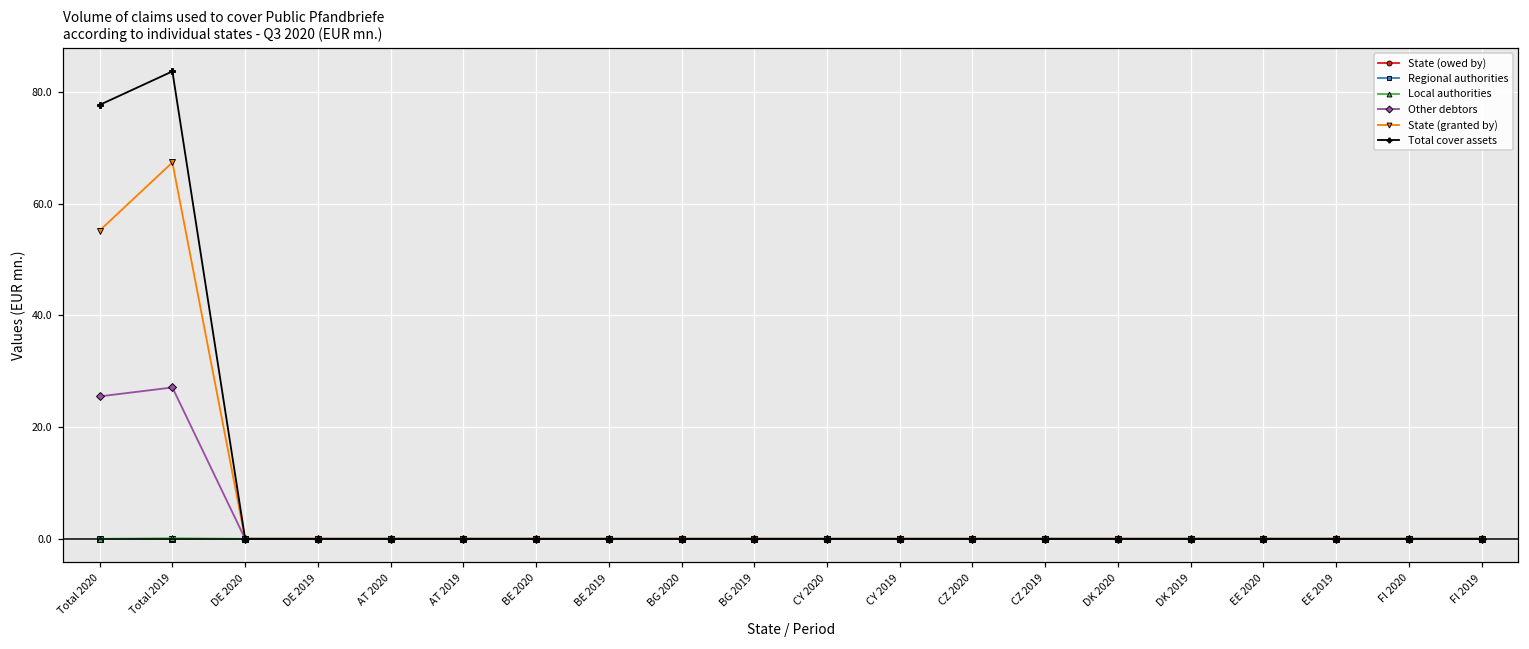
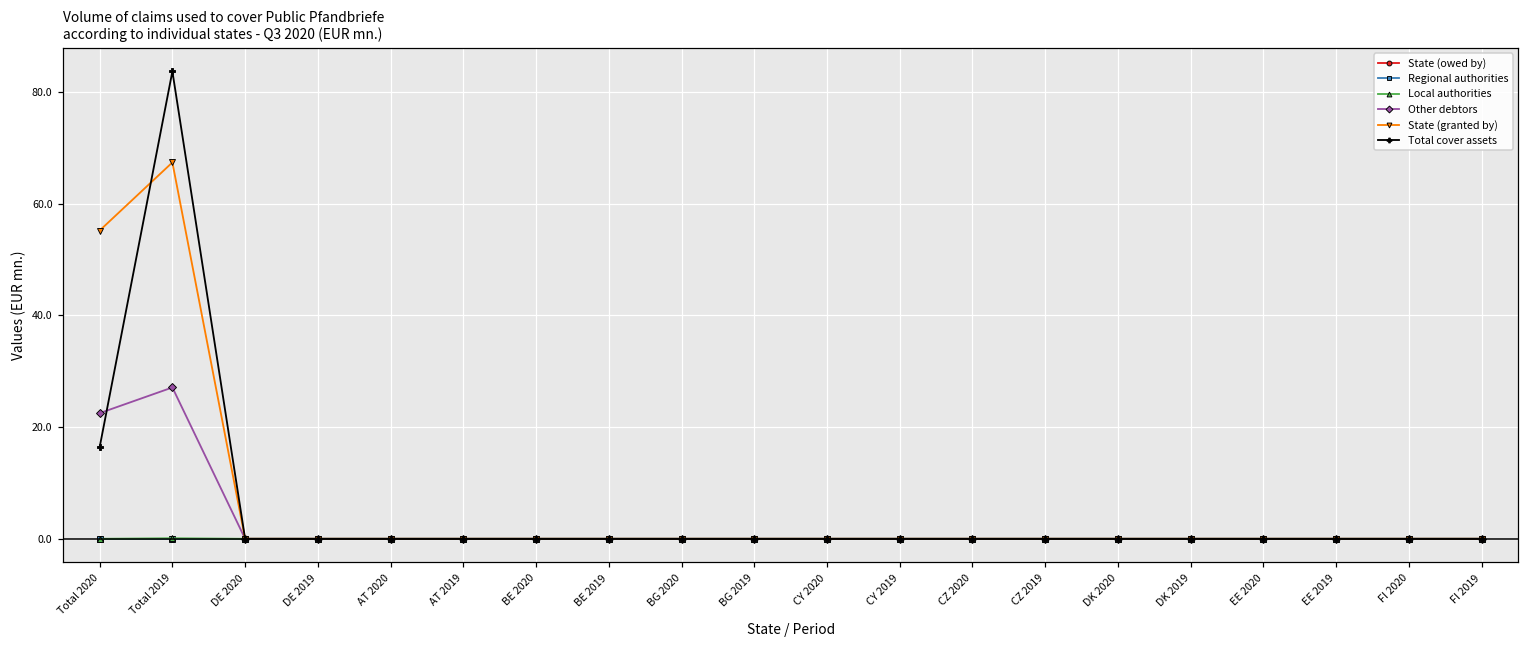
  {
    "Other debtors": {
-     "Total 2020": 26,
+     "Total 2020": 23,
      "Total 2019": 27
    },
    "State (granted by)": {
      "Total 2020": 55,
      "Total 2019": 67
    },
    "Total cover assets": {
-     "Total 2020": 78,
+     "Total 2020": 16,
      "Total 2019": 84
    }
  }
